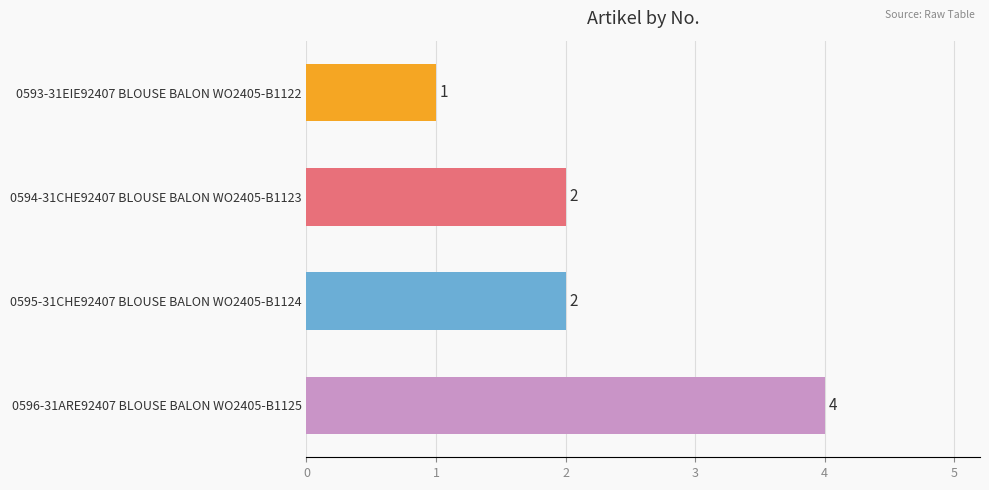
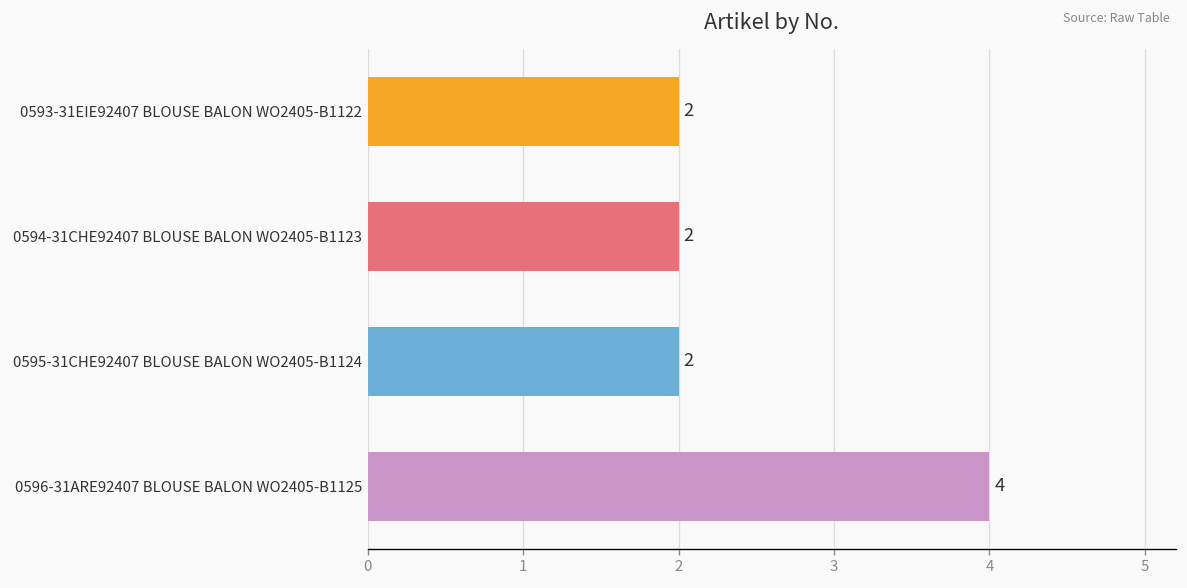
  {
-   "0593-31EIE92407 BLOUSE BALON WO2405-B1122": 1,
+   "0593-31EIE92407 BLOUSE BALON WO2405-B1122": 2,
    "0594-31CHE92407 BLOUSE BALON WO2405-B1123": 2,
    "0595-31CHE92407 BLOUSE BALON WO2405-B1124": 2,
    "0596-31ARE92407 BLOUSE BALON WO2405-B1125": 4
  }
